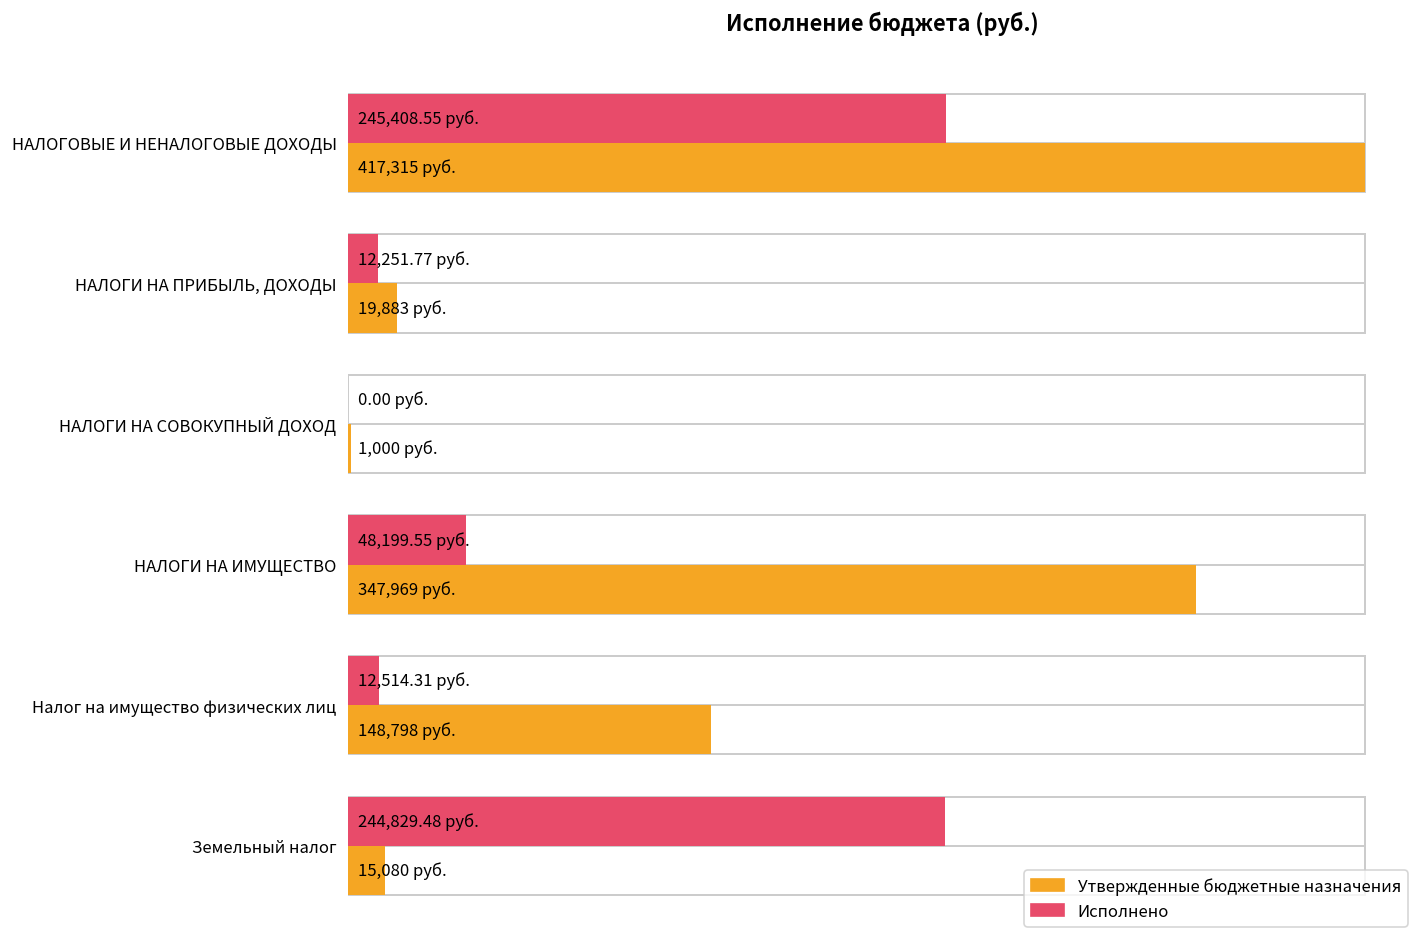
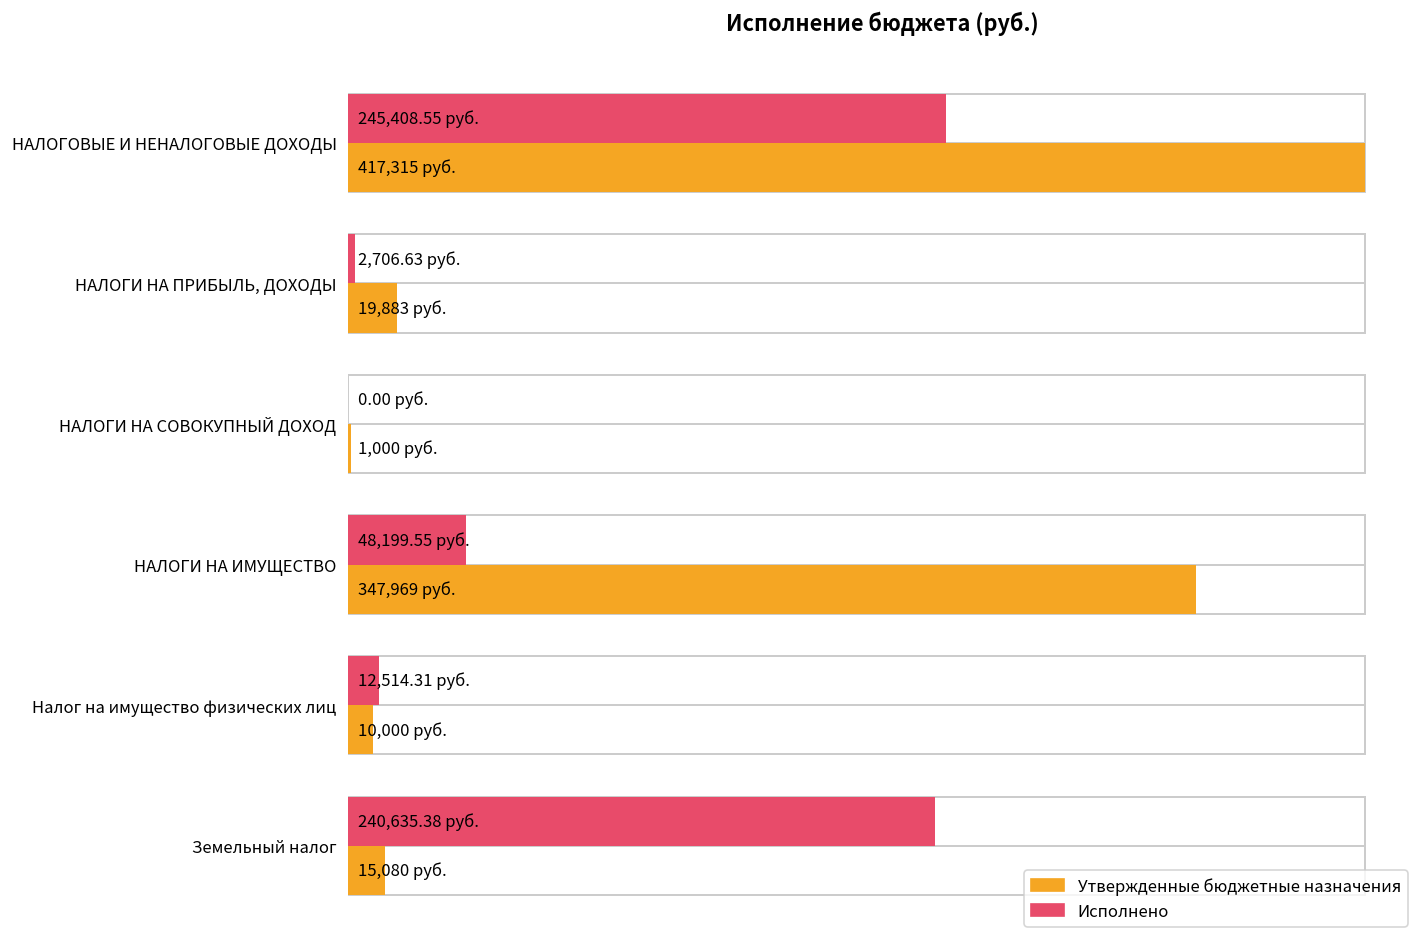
  {
    "Утвержденные бюджетные назначения": {
-     "Налог на имущество физических лиц": "148,798"
+     "Налог на имущество физических лиц": "10,000"
    },
    "Исполнено": {
-     "НАЛОГИ НА ПРИБЫЛЬ, ДОХОДЫ": "12,251.77",
+     "НАЛОГИ НА ПРИБЫЛЬ, ДОХОДЫ": "2,706.63",
      "НАЛОГИ НА СОВОКУПНЫЙ ДОХОД": "0.00",
-     "Земельный налог": "244,829.48"
+     "Земельный налог": "240,635.38"
    }
  }
